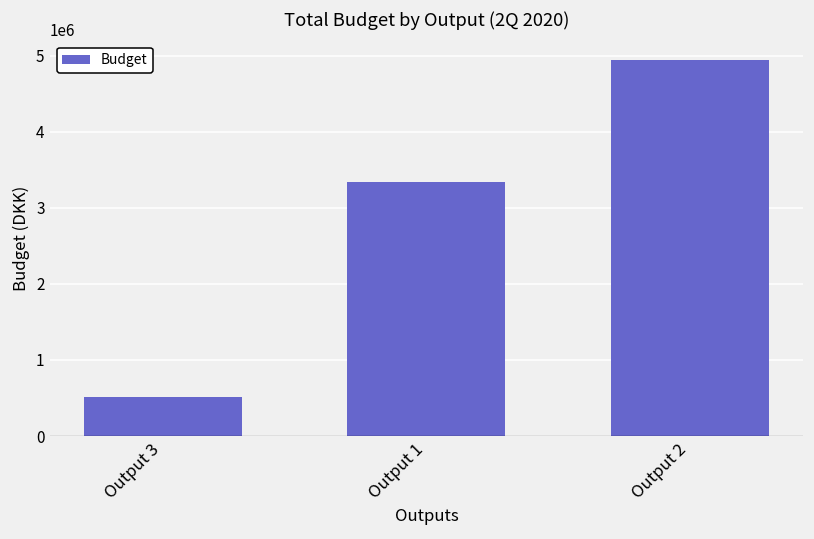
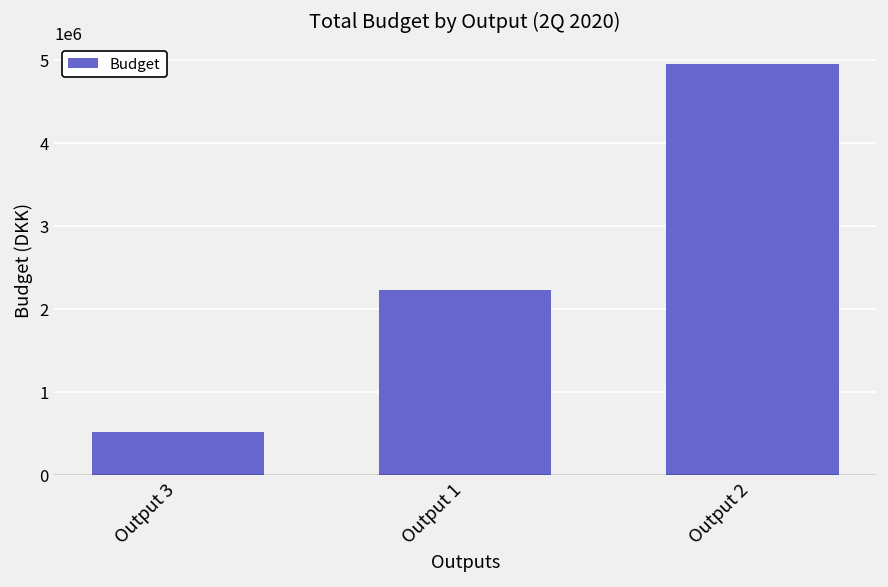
  {
    "Output 3": 500000,
-   "Output 1": 3300000,
+   "Output 1": 2200000,
    "Output 2": 5000000
  }
